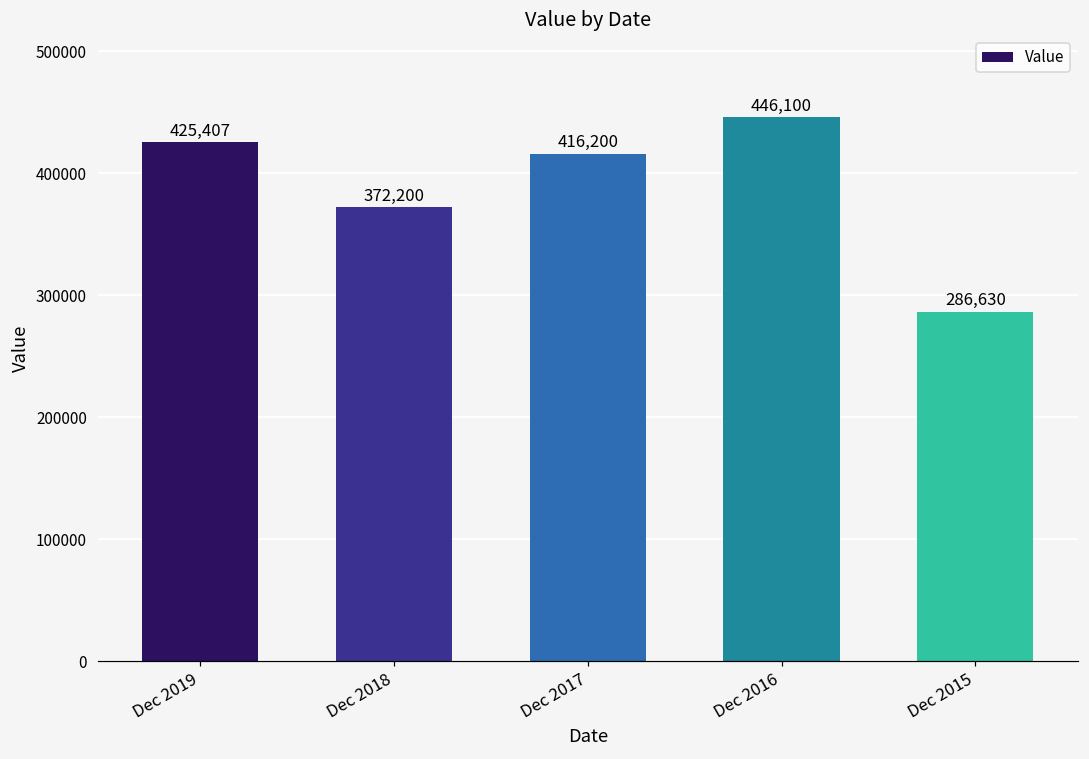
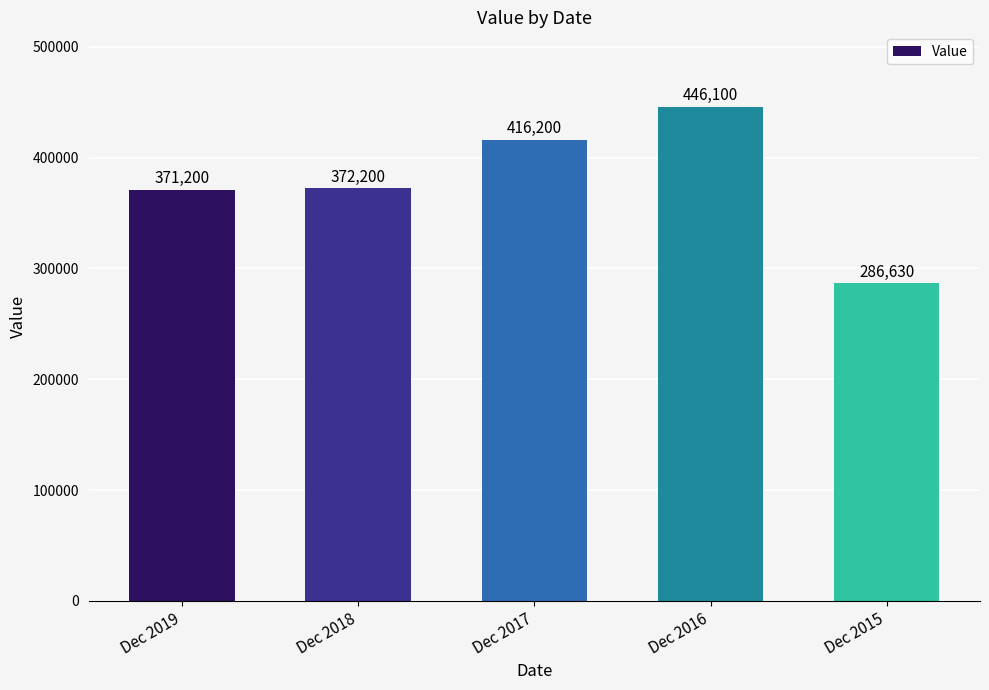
  {
-   "Dec 2019": "425,407",
+   "Dec 2019": "371,200",
    "Dec 2018": "372,200",
    "Dec 2017": "416,200",
    "Dec 2016": "446,100",
    "Dec 2015": "286,630"
  }
